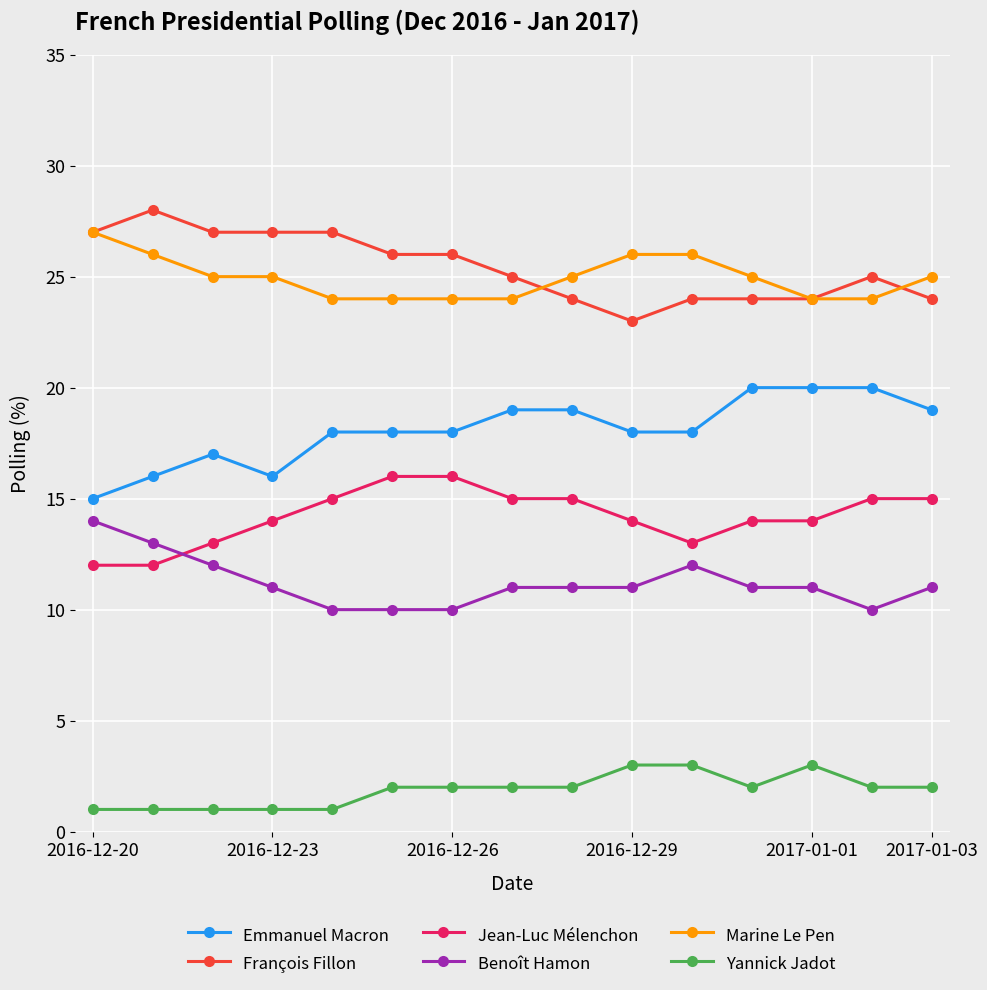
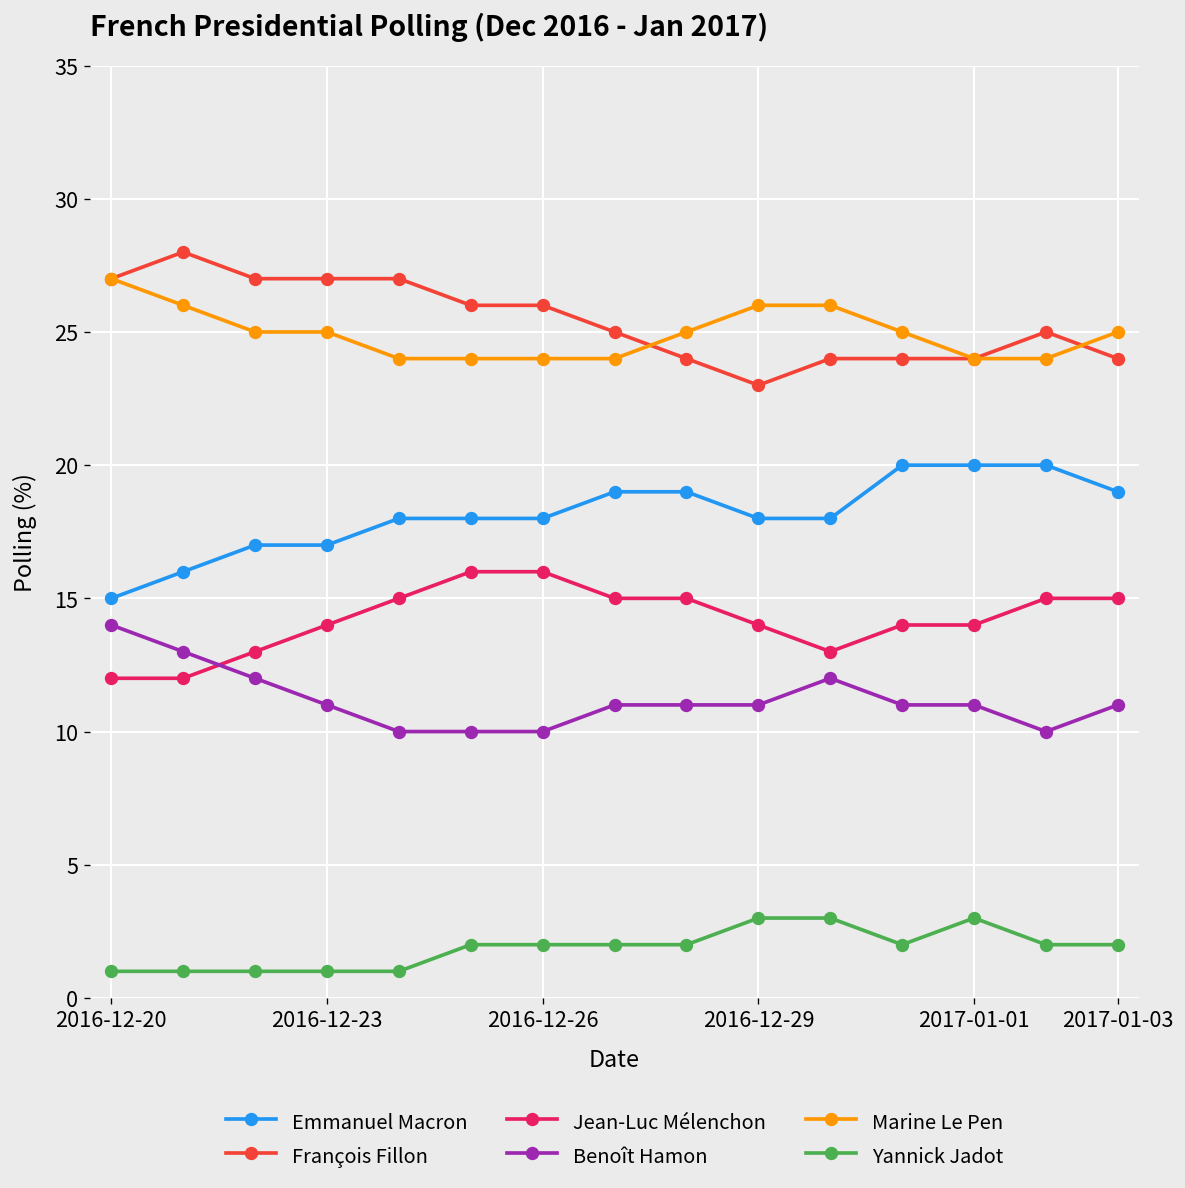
  {
    "Emmanuel Macron": {
      "2016-12-20": 15,
-     "2016-12-23": 16,
+     "2016-12-23": 17,
      "2016-12-26": 18,
      "2016-12-29": 18,
      "2017-01-01": 20,
      "2017-01-03": 19
    },
    "Benoît Hamon": {
      "2016-12-20": 14,
      "2016-12-23": 11,
      "2016-12-26": 10,
      "2016-12-29": 11,
      "2017-01-01": 11,
      "2017-01-03": 11
    },
    "Marine Le Pen": {
      "2016-12-23": 25,
      "2016-12-26": 24,
      "2016-12-29": 26,
      "2017-01-03": 25
    },
    "Yannick Jadot": {
      "2016-12-20": 1,
      "2016-12-23": 1,
      "2016-12-26": 2,
      "2016-12-29": 3,
      "2017-01-01": 3,
      "2017-01-03": 2
    }
  }
